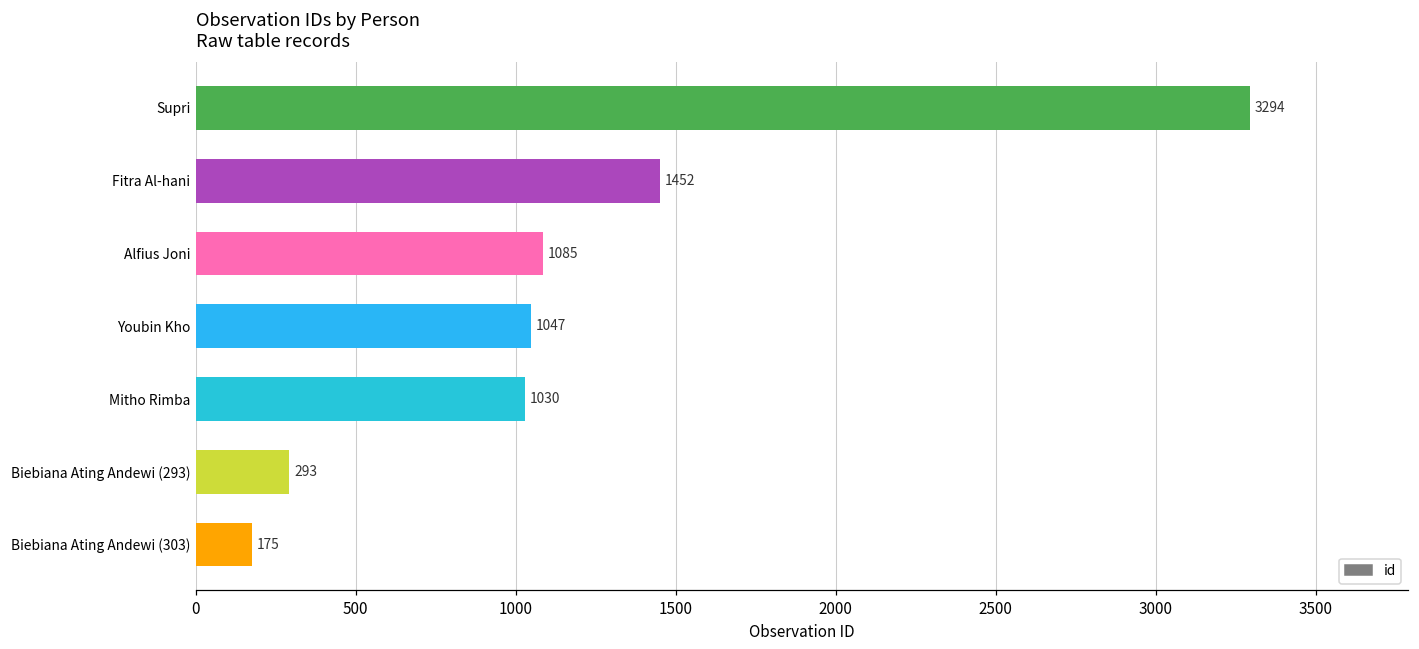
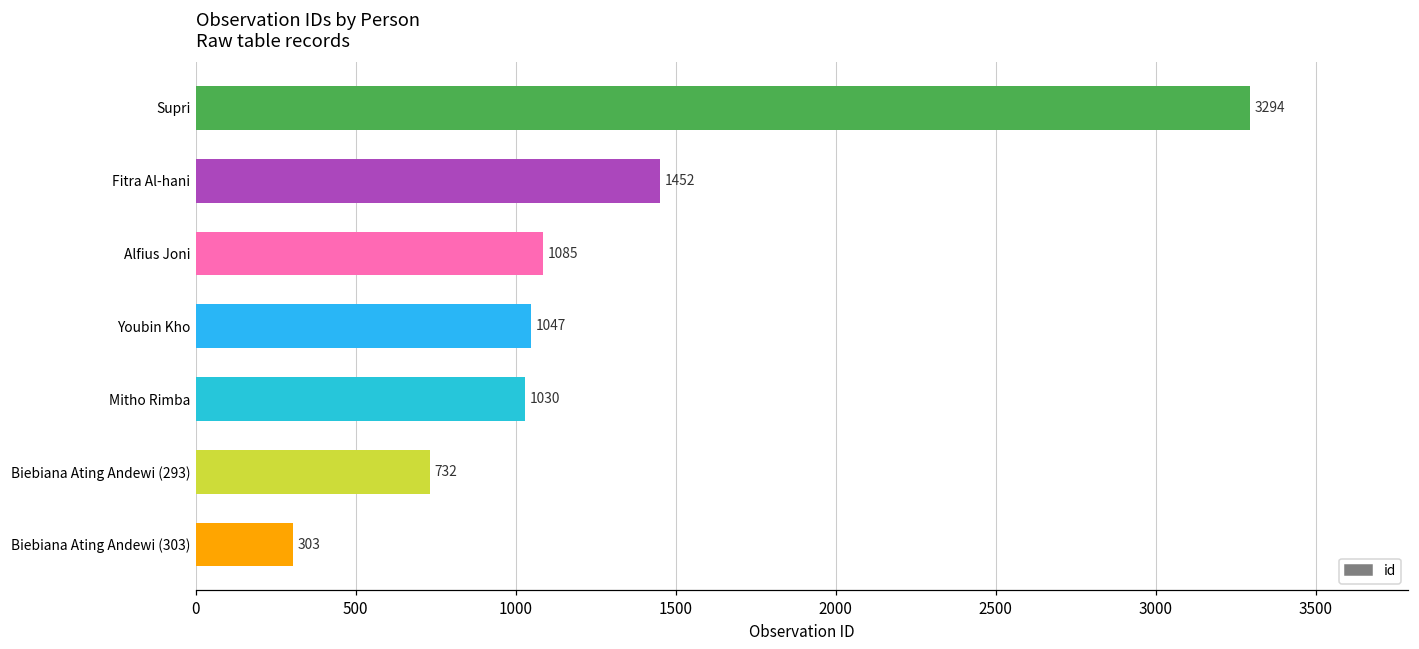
  {
    "Supri": 3294,
    "Fitra Al-hani": 1452,
    "Alfius Joni": 1085,
    "Youbin Kho": 1047,
    "Mitho Rimba": 1030,
-   "Biebiana Ating Andewi (293)": 293,
-   "Biebiana Ating Andewi (303)": 175
+   "Biebiana Ating Andewi (293)": 732,
+   "Biebiana Ating Andewi (303)": 303
  }
